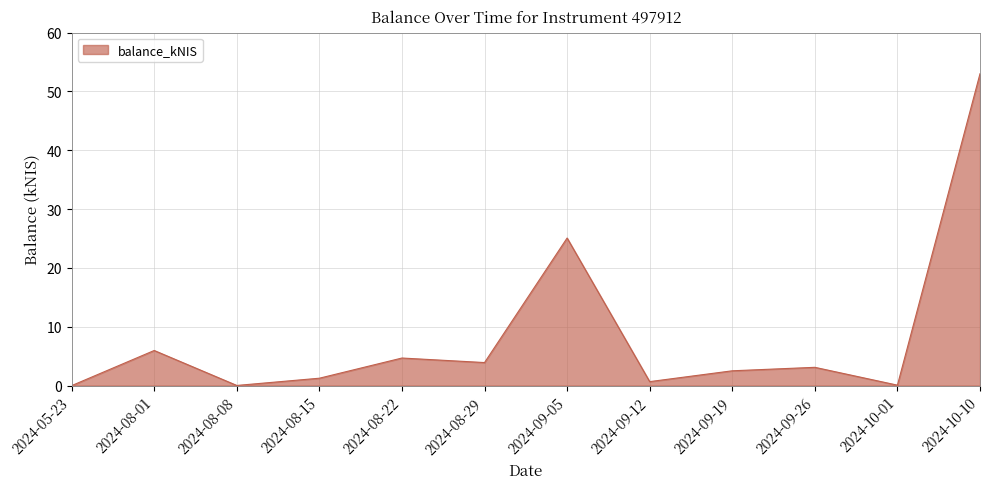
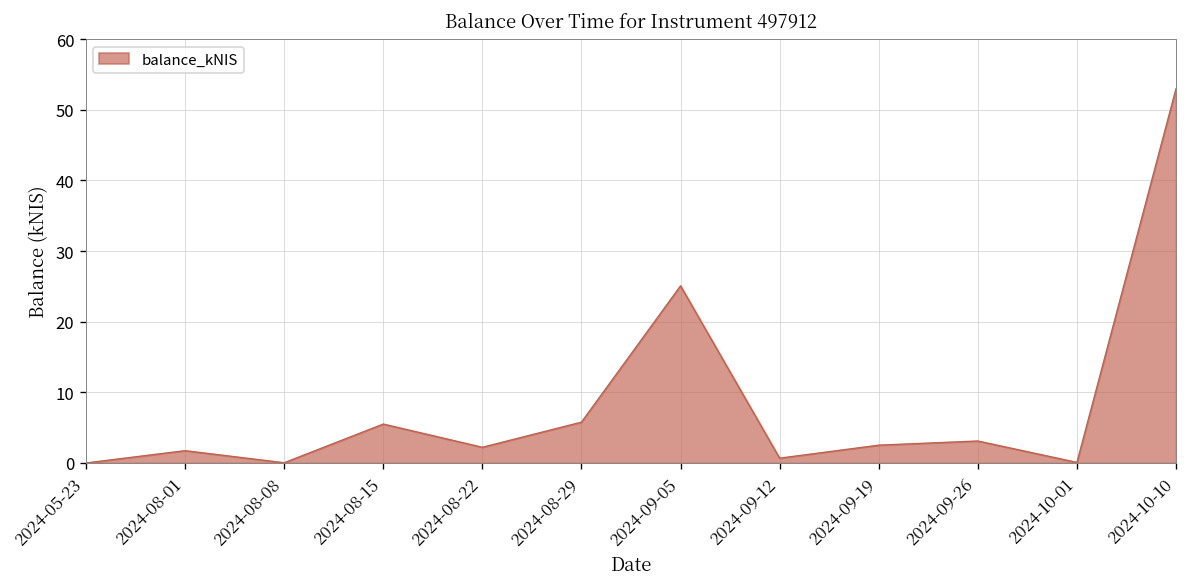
  {
    "2024-05-23": 0,
-   "2024-08-01": 6,
+   "2024-08-01": 2,
    "2024-08-08": 0,
-   "2024-08-15": 1,
-   "2024-08-22": 5,
-   "2024-08-29": 4,
+   "2024-08-15": 6,
+   "2024-08-22": 2,
+   "2024-08-29": 6,
    "2024-09-05": 25,
    "2024-09-12": 1,
    "2024-09-19": 3,
    "2024-09-26": 3,
    "2024-10-01": 0,
    "2024-10-10": 53
  }
